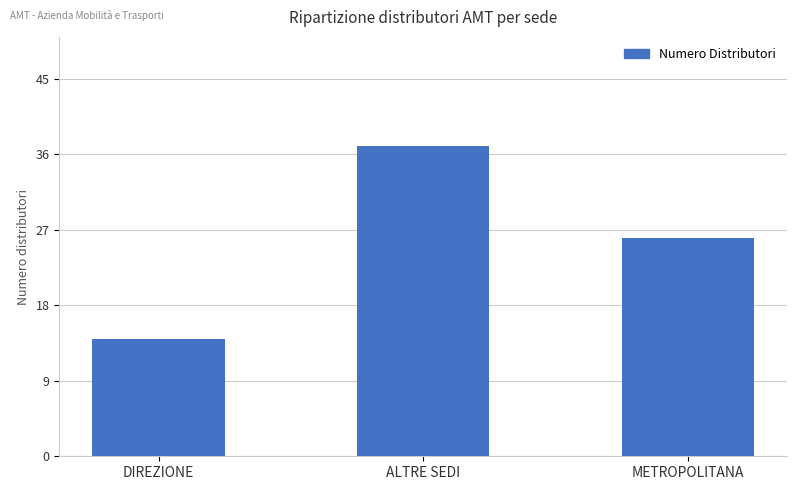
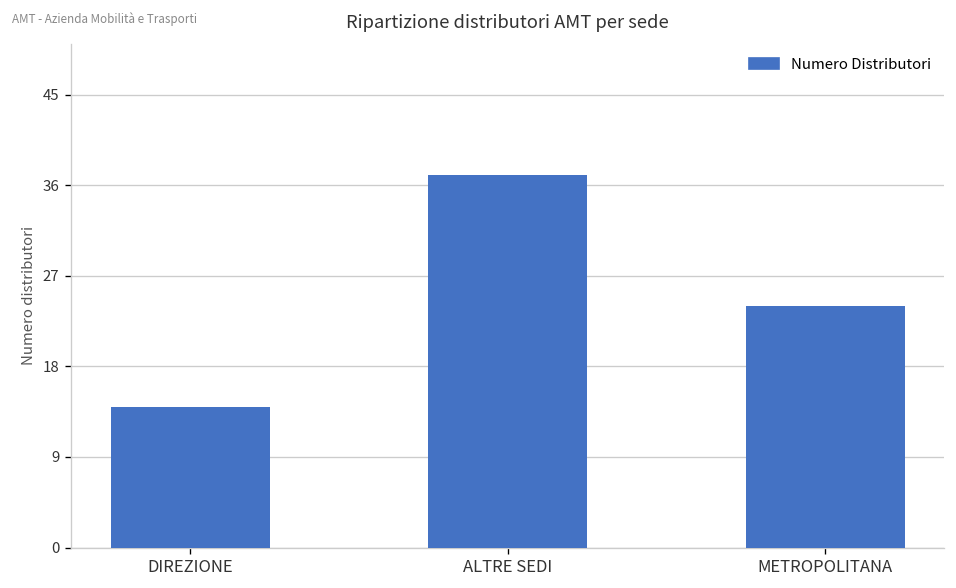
  {
    "DIREZIONE": 14,
    "ALTRE SEDI": 37,
-   "METROPOLITANA": 26
+   "METROPOLITANA": 24
  }
